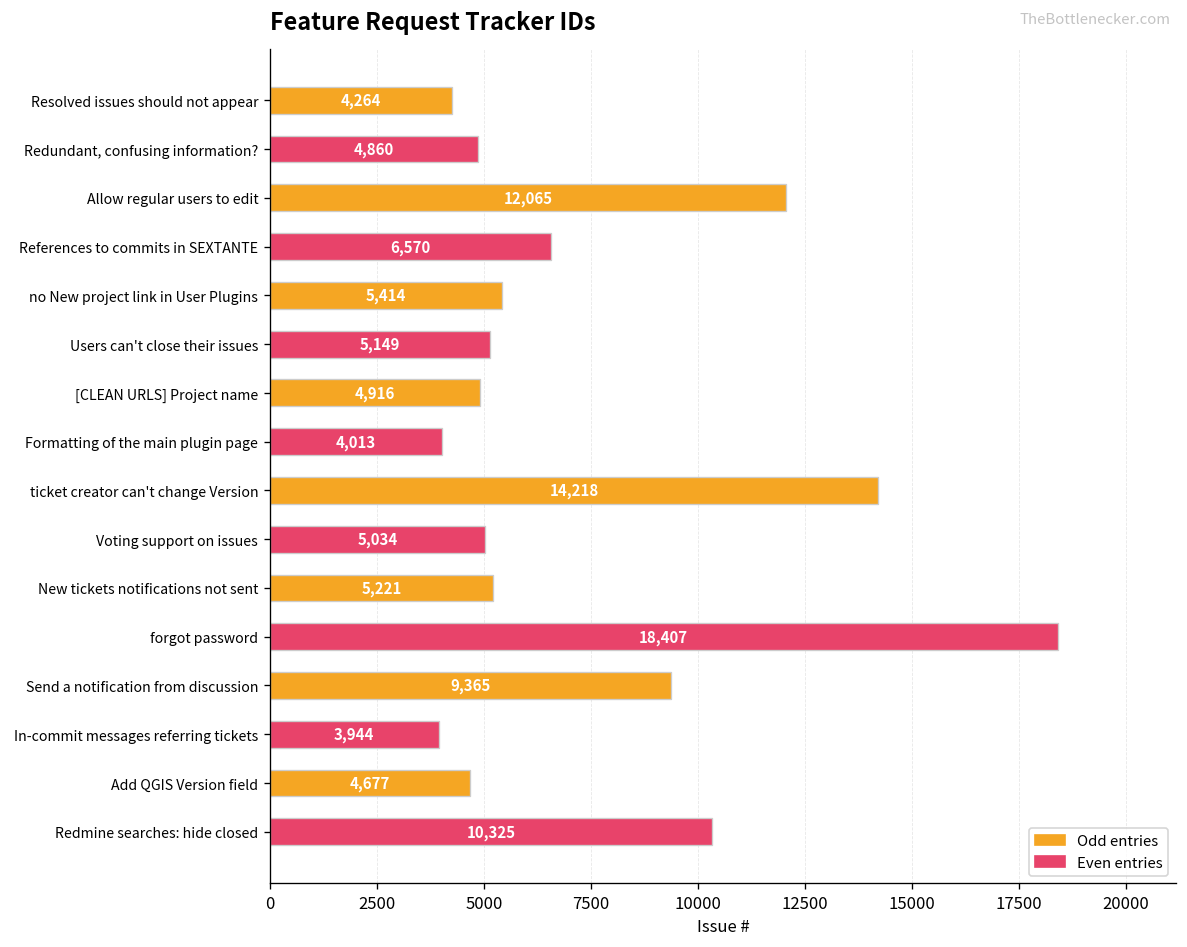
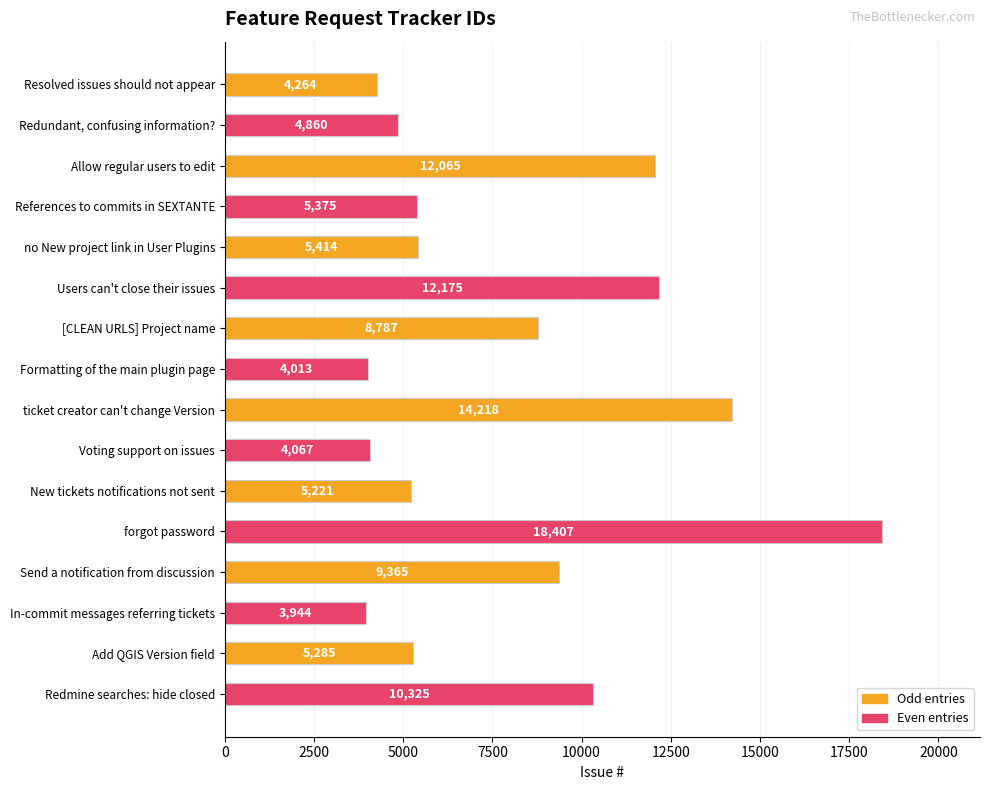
  {
    "Resolved issues should not appear": "4,264",
    "Redundant, confusing information?": "4,860",
    "Allow regular users to edit": "12,065",
-   "References to commits in SEXTANTE": "6,570",
+   "References to commits in SEXTANTE": "5,375",
    "no New project link in User Plugins": "5,414",
-   "Users can't close their issues": "5,149",
-   "[CLEAN URLS] Project name": "4,916",
+   "Users can't close their issues": "12,175",
+   "[CLEAN URLS] Project name": "8,787",
    "Formatting of the main plugin page": "4,013",
    "ticket creator can't change Version": "14,218",
-   "Voting support on issues": "5,034",
+   "Voting support on issues": "4,067",
    "New tickets notifications not sent": "5,221",
    "forgot password": "18,407",
    "Send a notification from discussion": "9,365",
    "In-commit messages referring tickets": "3,944",
-   "Add QGIS Version field": "4,677",
+   "Add QGIS Version field": "5,285",
    "Redmine searches: hide closed": "10,325"
  }
